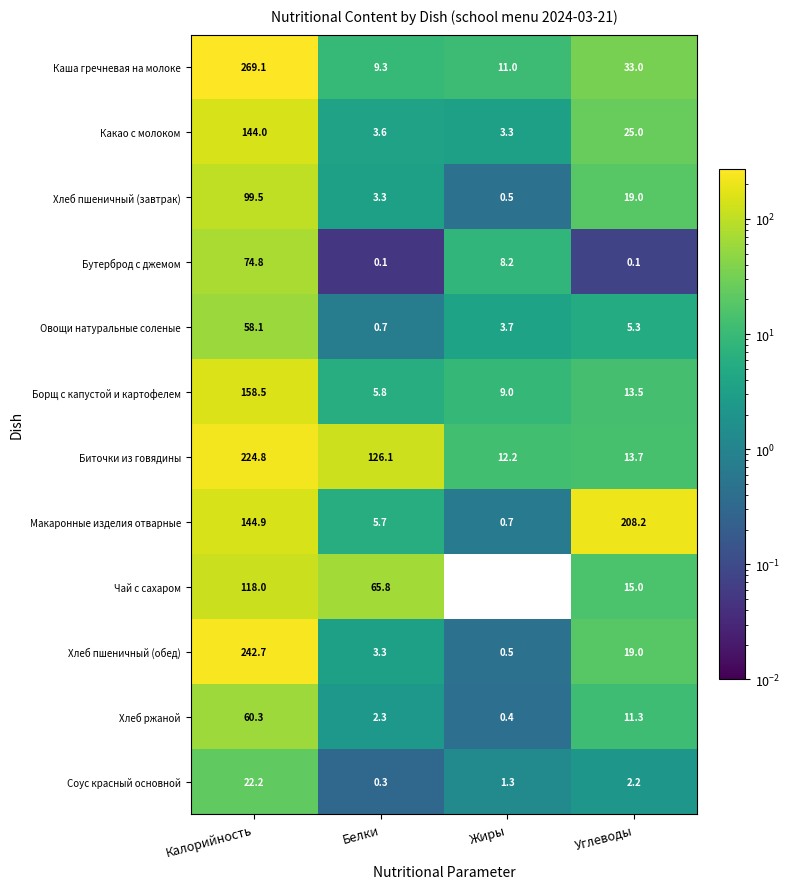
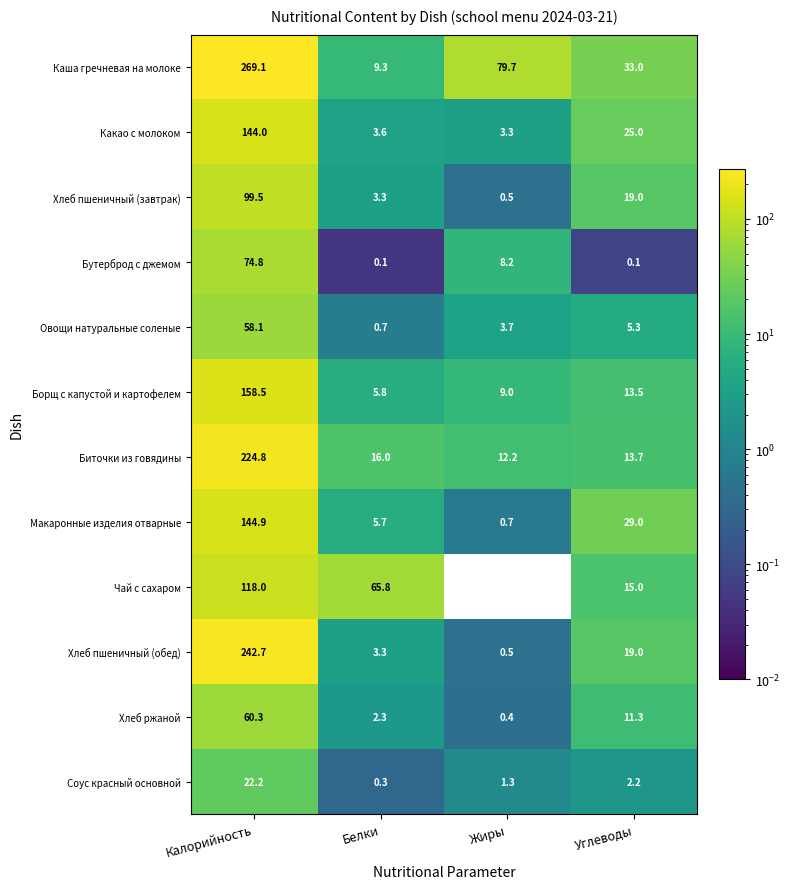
  {
    "Каша гречневая на молоке": {
      "Калорийность": 269.1,
      "Белки": 9.3,
-     "Жиры": 11.0,
+     "Жиры": 79.7,
      "Углеводы": 33.0
    },
    "Какао с молоком": {
      "Калорийность": 144.0,
      "Белки": 3.6,
      "Жиры": 3.3,
      "Углеводы": 25.0
    },
    "Хлеб пшеничный (завтрак)": {
      "Калорийность": 99.5,
      "Белки": 3.3,
      "Жиры": 0.5,
      "Углеводы": 19.0
    },
    "Бутерброд с джемом": {
      "Калорийность": 74.8,
      "Белки": 0.1,
      "Жиры": 8.2,
      "Углеводы": 0.1
    },
    "Овощи натуральные соленые": {
      "Калорийность": 58.1,
      "Белки": 0.7,
      "Жиры": 3.7,
      "Углеводы": 5.3
    },
    "Борщ с капустой и картофелем": {
      "Калорийность": 158.5,
      "Белки": 5.8,
      "Жиры": 9.0,
      "Углеводы": 13.5
    },
    "Биточки из говядины": {
      "Калорийность": 224.8,
-     "Белки": 126.1,
+     "Белки": 16.0,
      "Жиры": 12.2,
      "Углеводы": 13.7
    },
    "Макаронные изделия отварные": {
      "Калорийность": 144.9,
      "Белки": 5.7,
      "Жиры": 0.7,
-     "Углеводы": 208.2
+     "Углеводы": 29.0
    },
    "Чай с сахаром": {
      "Калорийность": 118.0,
      "Белки": 65.8,
      "Углеводы": 15.0
    },
    "Хлеб пшеничный (обед)": {
      "Калорийность": 242.7,
      "Белки": 3.3,
      "Жиры": 0.5,
      "Углеводы": 19.0
    },
    "Хлеб ржаной": {
      "Калорийность": 60.3,
      "Белки": 2.3,
      "Жиры": 0.4,
      "Углеводы": 11.3
    },
    "Соус красный основной": {
      "Калорийность": 22.2,
      "Белки": 0.3,
      "Жиры": 1.3,
      "Углеводы": 2.2
    }
  }
